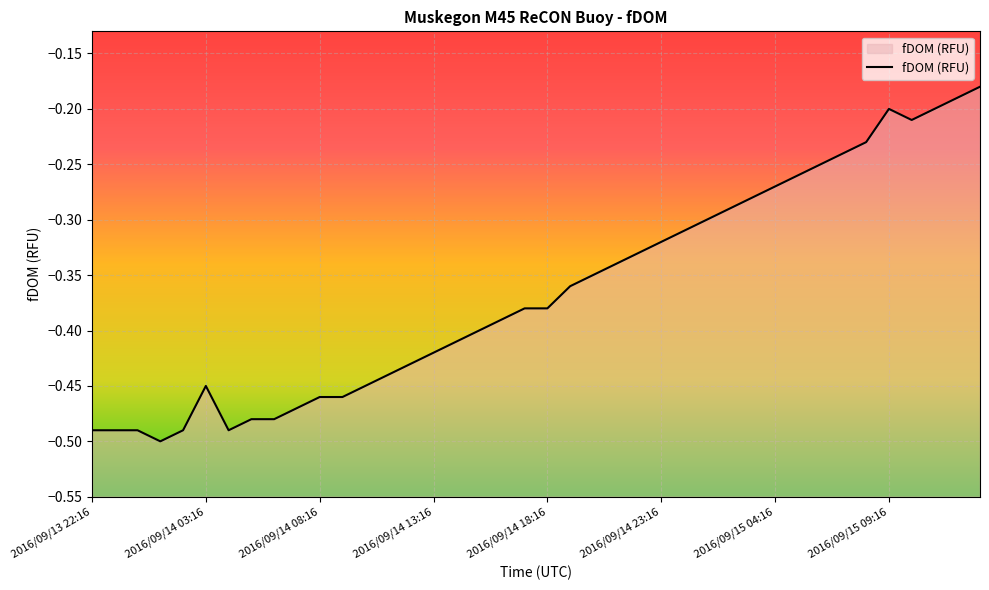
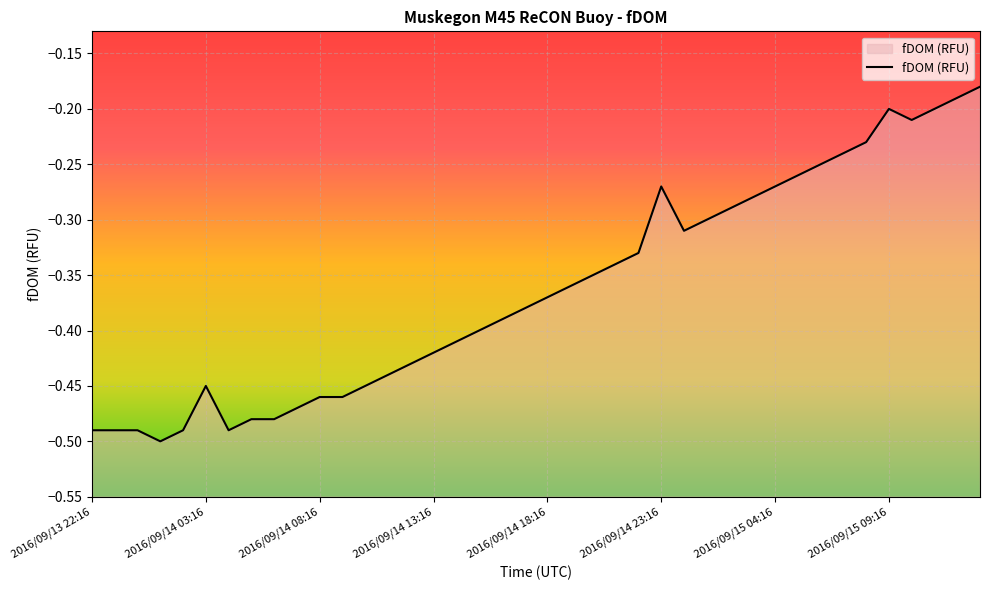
  {
    "2016/09/13 22:16": -0.49,
    "2016/09/14 03:16": -0.45,
    "2016/09/14 08:16": -0.46,
    "2016/09/14 13:16": -0.42,
-   "2016/09/14 18:16": -0.38,
-   "2016/09/14 23:16": -0.32,
+   "2016/09/14 18:16": -0.37,
+   "2016/09/14 23:16": -0.27,
    "2016/09/15 04:16": -0.27,
    "2016/09/15 09:16": -0.20
  }
